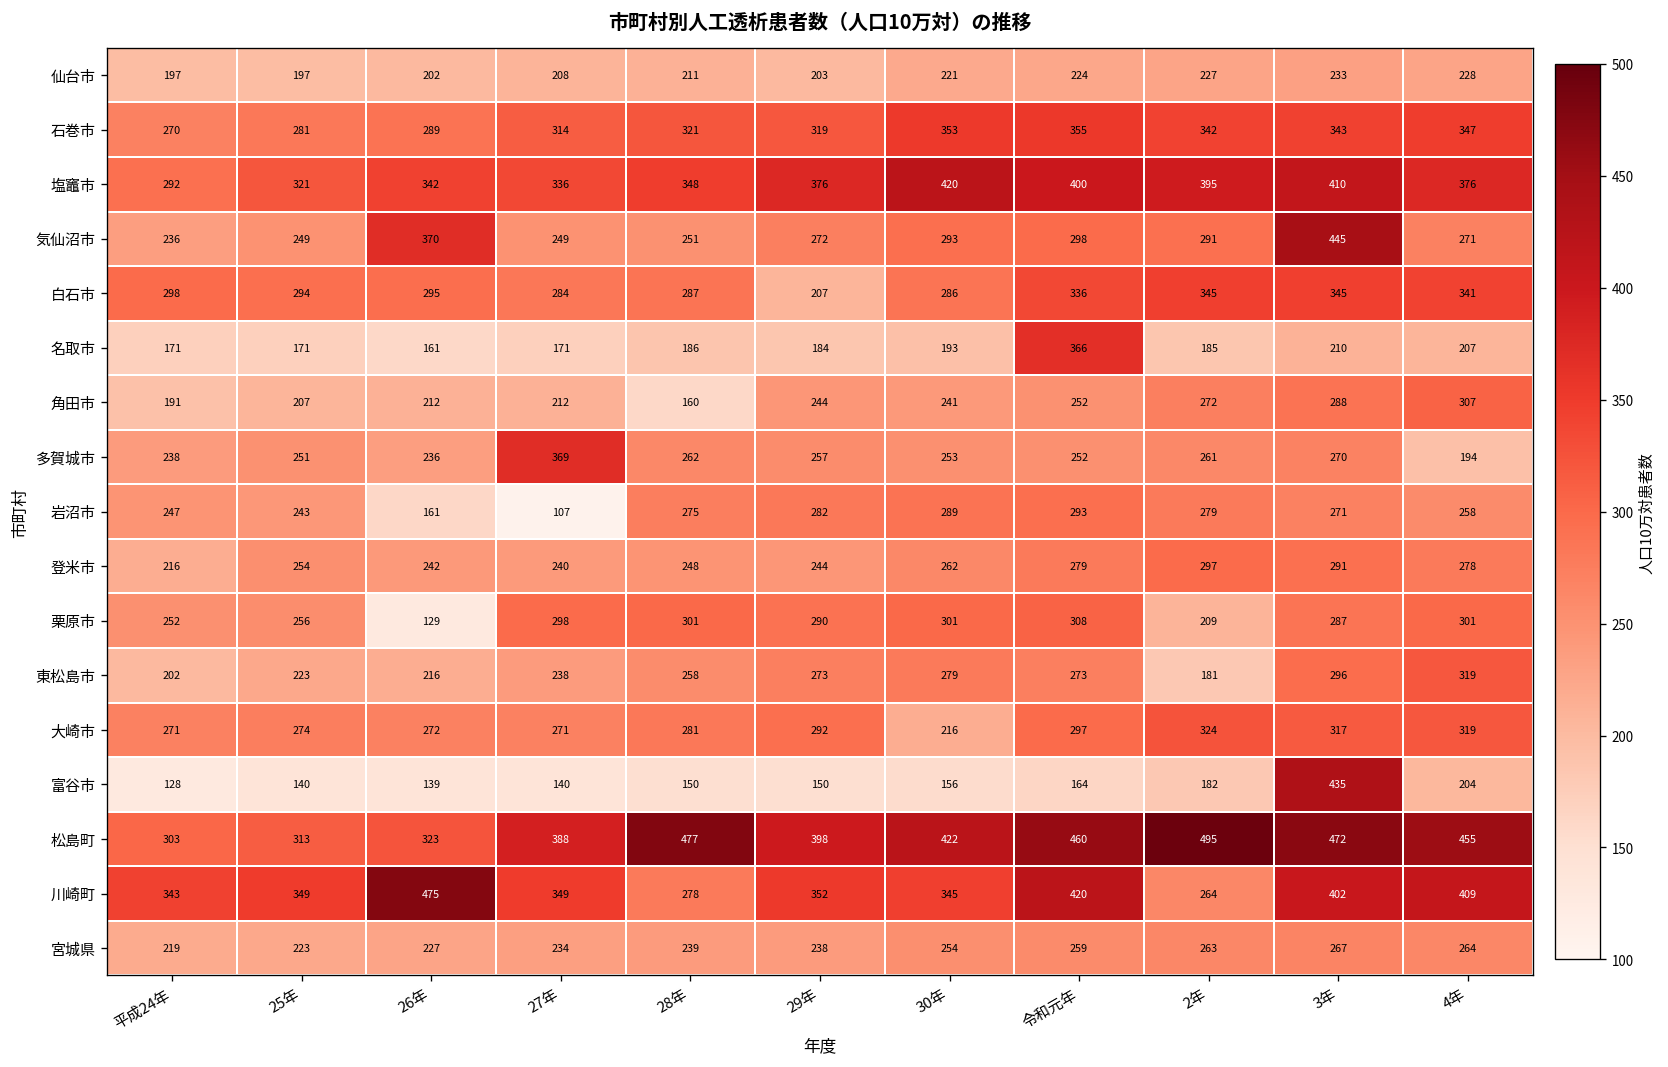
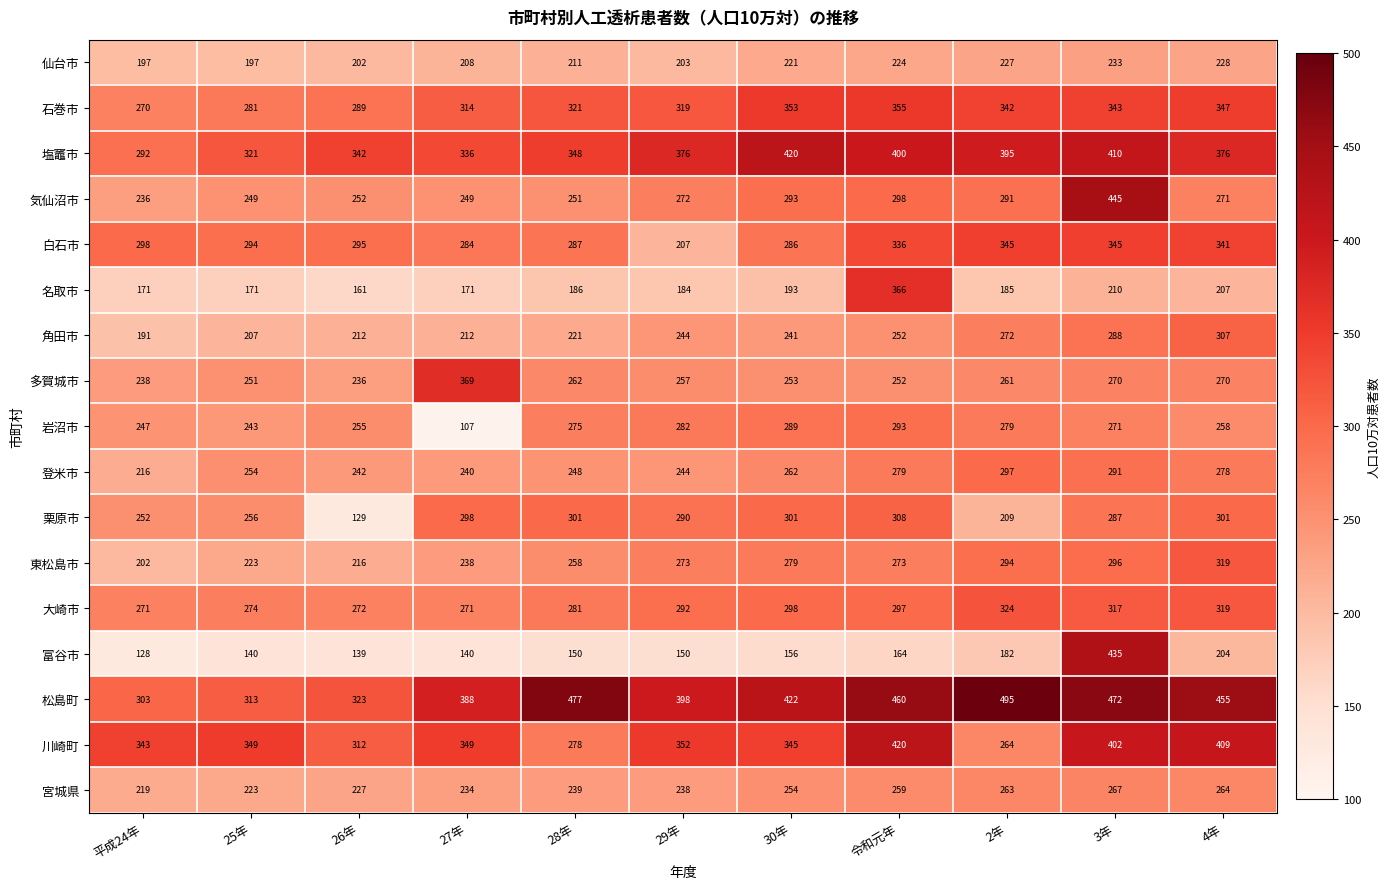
  {
    "仙台市": {
      "平成24年": 197,
      "25年": 197,
      "26年": 202,
      "27年": 208,
      "28年": 211,
      "29年": 203,
      "30年": 221,
      "令和元年": 224,
      "2年": 227,
      "3年": 233,
      "4年": 228
    },
    "石巻市": {
      "平成24年": 270,
      "25年": 281,
      "26年": 289,
      "27年": 314,
      "28年": 321,
      "29年": 319,
      "30年": 353,
      "令和元年": 355,
      "2年": 342,
      "3年": 343,
      "4年": 347
    },
    "塩竈市": {
      "平成24年": 292,
      "25年": 321,
      "26年": 342,
      "27年": 336,
      "28年": 348,
      "29年": 376,
      "30年": 420,
      "令和元年": 400,
      "2年": 395,
      "3年": 410,
      "4年": 376
    },
    "気仙沼市": {
      "平成24年": 236,
      "25年": 249,
-     "26年": 370,
+     "26年": 252,
      "27年": 249,
      "28年": 251,
      "29年": 272,
      "30年": 293,
      "令和元年": 298,
      "2年": 291,
      "3年": 445,
      "4年": 271
    },
    "白石市": {
      "平成24年": 298,
      "25年": 294,
      "26年": 295,
      "27年": 284,
      "28年": 287,
      "29年": 207,
      "30年": 286,
      "令和元年": 336,
      "2年": 345,
      "3年": 345,
      "4年": 341
    },
    "名取市": {
      "平成24年": 171,
      "25年": 171,
      "26年": 161,
      "27年": 171,
      "28年": 186,
      "29年": 184,
      "30年": 193,
      "令和元年": 366,
      "2年": 185,
      "3年": 210,
      "4年": 207
    },
    "角田市": {
      "平成24年": 191,
      "25年": 207,
      "26年": 212,
      "27年": 212,
-     "28年": 160,
+     "28年": 221,
      "29年": 244,
      "30年": 241,
      "令和元年": 252,
      "2年": 272,
      "3年": 288,
      "4年": 307
    },
    "多賀城市": {
      "平成24年": 238,
      "25年": 251,
      "26年": 236,
      "27年": 369,
      "28年": 262,
      "29年": 257,
      "30年": 253,
      "令和元年": 252,
      "2年": 261,
      "3年": 270,
-     "4年": 194
+     "4年": 270
    },
    "岩沼市": {
      "平成24年": 247,
      "25年": 243,
-     "26年": 161,
+     "26年": 255,
      "27年": 107,
      "28年": 275,
      "29年": 282,
      "30年": 289,
      "令和元年": 293,
      "2年": 279,
      "3年": 271,
      "4年": 258
    },
    "登米市": {
      "平成24年": 216,
      "25年": 254,
      "26年": 242,
      "27年": 240,
      "28年": 248,
      "29年": 244,
      "30年": 262,
      "令和元年": 279,
      "2年": 297,
      "3年": 291,
      "4年": 278
    },
    "栗原市": {
      "平成24年": 252,
      "25年": 256,
      "26年": 129,
      "27年": 298,
      "28年": 301,
      "29年": 290,
      "30年": 301,
      "令和元年": 308,
      "2年": 209,
      "3年": 287,
      "4年": 301
    },
    "東松島市": {
      "平成24年": 202,
      "25年": 223,
      "26年": 216,
      "27年": 238,
      "28年": 258,
      "29年": 273,
      "30年": 279,
      "令和元年": 273,
-     "2年": 181,
+     "2年": 294,
      "3年": 296,
      "4年": 319
    },
    "大崎市": {
      "平成24年": 271,
      "25年": 274,
      "26年": 272,
      "27年": 271,
      "28年": 281,
      "29年": 292,
-     "30年": 216,
+     "30年": 298,
      "令和元年": 297,
      "2年": 324,
      "3年": 317,
      "4年": 319
    },
    "富谷市": {
      "平成24年": 128,
      "25年": 140,
      "26年": 139,
      "27年": 140,
      "28年": 150,
      "29年": 150,
      "30年": 156,
      "令和元年": 164,
      "2年": 182,
      "3年": 435,
      "4年": 204
    },
    "松島町": {
      "平成24年": 303,
      "25年": 313,
      "26年": 323,
      "27年": 388,
      "28年": 477,
      "29年": 398,
      "30年": 422,
      "令和元年": 460,
      "2年": 495,
      "3年": 472,
      "4年": 455
    },
    "川崎町": {
      "平成24年": 343,
      "25年": 349,
-     "26年": 475,
+     "26年": 312,
      "27年": 349,
      "28年": 278,
      "29年": 352,
      "30年": 345,
      "令和元年": 420,
      "2年": 264,
      "3年": 402,
      "4年": 409
    },
    "宮城県": {
      "平成24年": 219,
      "25年": 223,
      "26年": 227,
      "27年": 234,
      "28年": 239,
      "29年": 238,
      "30年": 254,
      "令和元年": 259,
      "2年": 263,
      "3年": 267,
      "4年": 264
    }
  }
